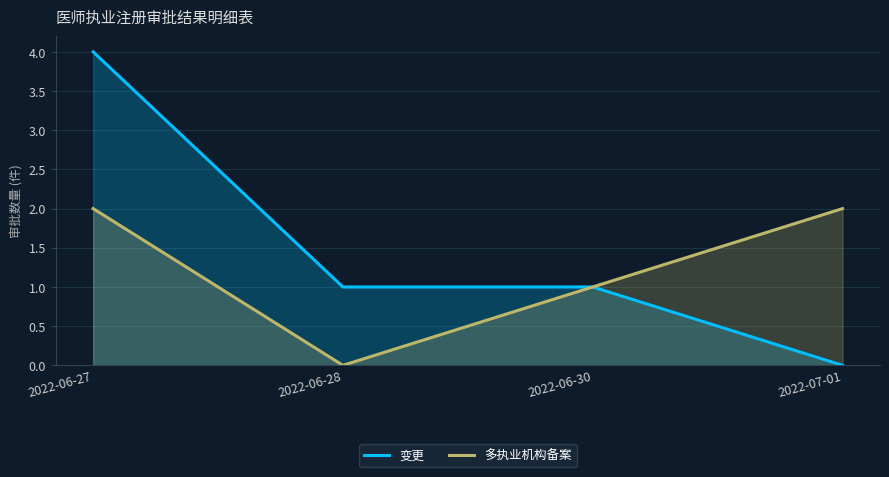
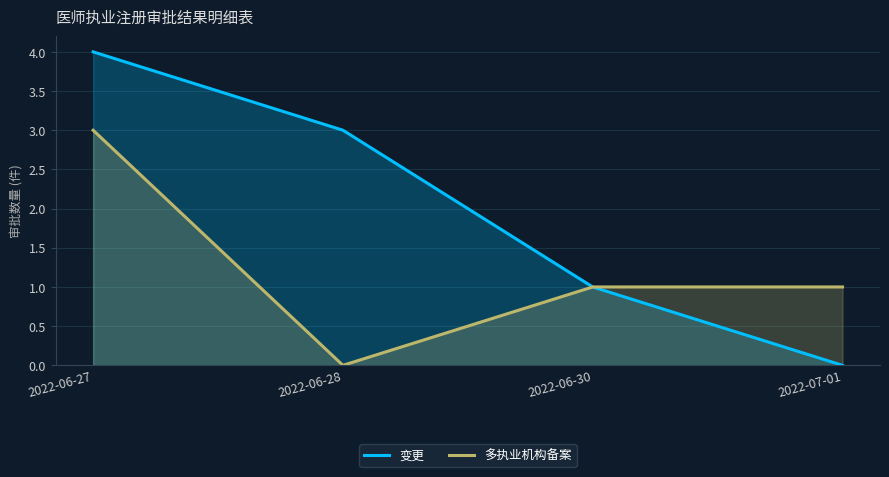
  {
    "变更": {
      "2022-06-27": 4,
-     "2022-06-28": 1,
+     "2022-06-28": 3,
      "2022-07-01": 0
    },
    "多执业机构备案": {
-     "2022-06-27": 2,
+     "2022-06-27": 3,
      "2022-06-28": 0,
-     "2022-07-01": 2
+     "2022-07-01": 1
    }
  }
